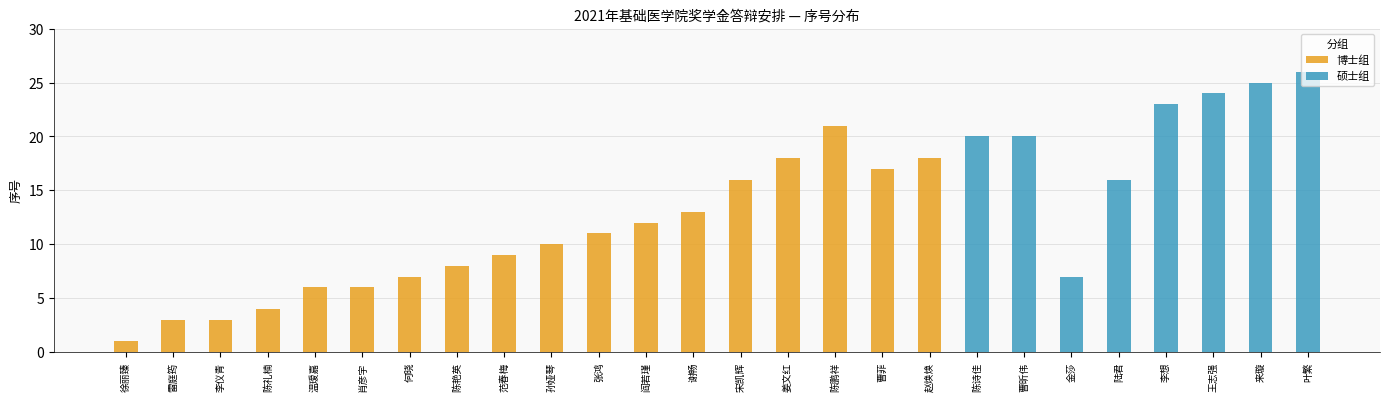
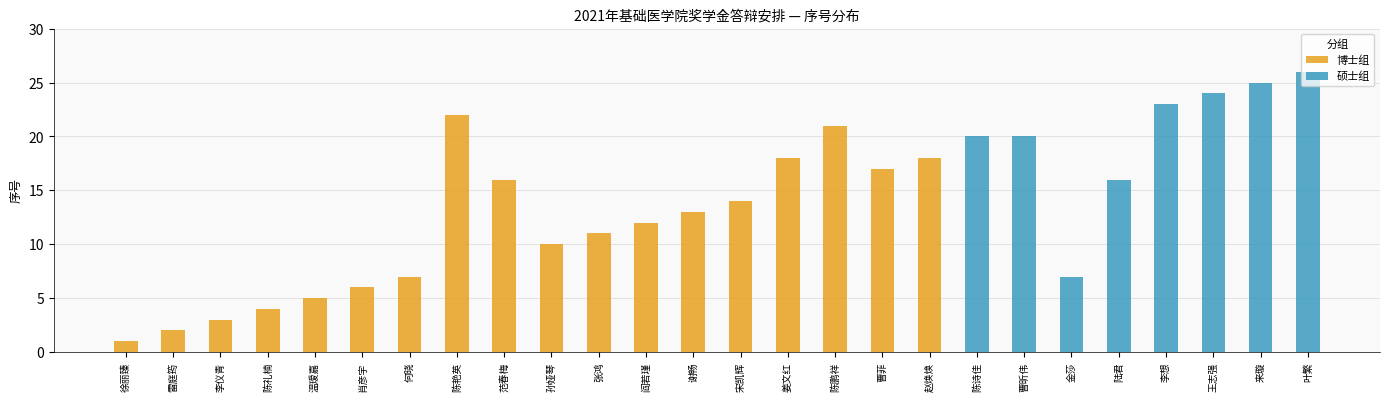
  {
    "博士组": {
      "徐丽臻": 1,
-     "雷庭筠": 3,
+     "雷庭筠": 2,
      "李仪青": 3,
      "陈礼楠": 4,
-     "温瑷嘉": 6,
+     "温瑷嘉": 5,
      "肖彦宇": 6,
      "何晓": 7,
-     "陈艳英": 8,
-     "范春梅": 9,
+     "陈艳英": 22,
+     "范春梅": 16,
      "孙娅琴": 10,
      "张鸿": 11,
      "阎若瑾": 12,
      "谢畅": 13,
-     "宋凯辉": 16,
+     "宋凯辉": 14,
      "姜文红": 18,
      "陈鹏祥": 21,
      "曹菲": 17,
      "赵焕焕": 18,
      "陈诗佳": 0,
      "曹昕伟": 0,
      "金莎": 0,
      "陆君": 0,
      "李想": 0,
      "王志强": 0,
      "来璇": 0,
      "叶繁": 0
    },
    "硕士组": {
      "徐丽臻": 0,
      "雷庭筠": 0,
      "李仪青": 0,
      "陈礼楠": 0,
      "温瑷嘉": 0,
      "肖彦宇": 0,
      "何晓": 0,
      "陈艳英": 0,
      "范春梅": 0,
      "孙娅琴": 0,
      "张鸿": 0,
      "阎若瑾": 0,
      "谢畅": 0,
      "宋凯辉": 0,
      "姜文红": 0,
      "陈鹏祥": 0,
      "曹菲": 0,
      "赵焕焕": 0,
      "陈诗佳": 20,
      "曹昕伟": 20,
      "金莎": 7,
      "陆君": 16,
      "李想": 23,
      "王志强": 24,
      "来璇": 25
    }
  }
